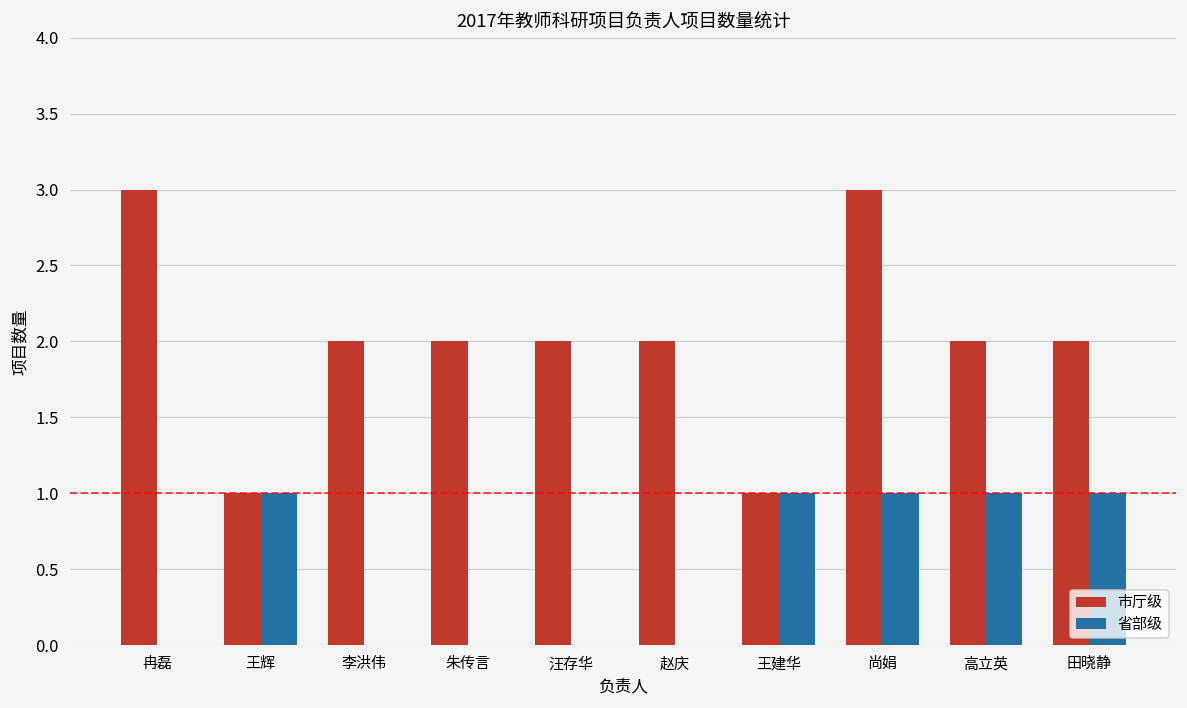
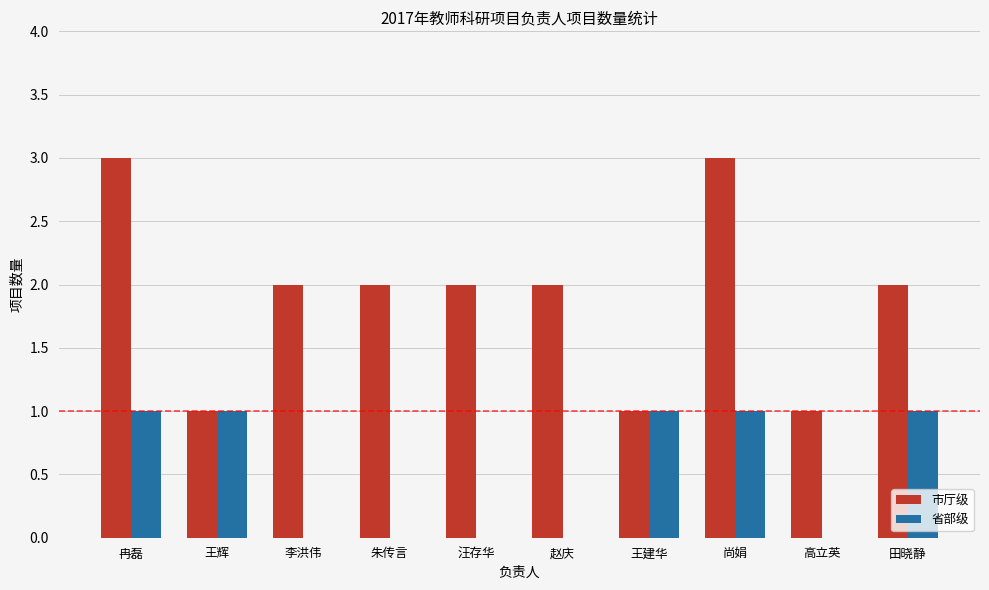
  {
    "市厅级": {
      "冉磊": 3,
      "王辉": 1,
      "李洪伟": 2,
      "朱传言": 2,
      "汪存华": 2,
      "赵庆": 2,
      "王建华": 1,
      "尚娟": 3,
-     "高立英": 2,
+     "高立英": 1,
      "田晓静": 2
    },
    "省部级": {
-     "冉磊": 0,
+     "冉磊": 1,
      "王辉": 1,
      "李洪伟": 0,
      "朱传言": 0,
      "汪存华": 0,
      "赵庆": 0,
      "王建华": 1,
      "尚娟": 1,
-     "高立英": 1,
+     "高立英": 0,
      "田晓静": 1
    }
  }
